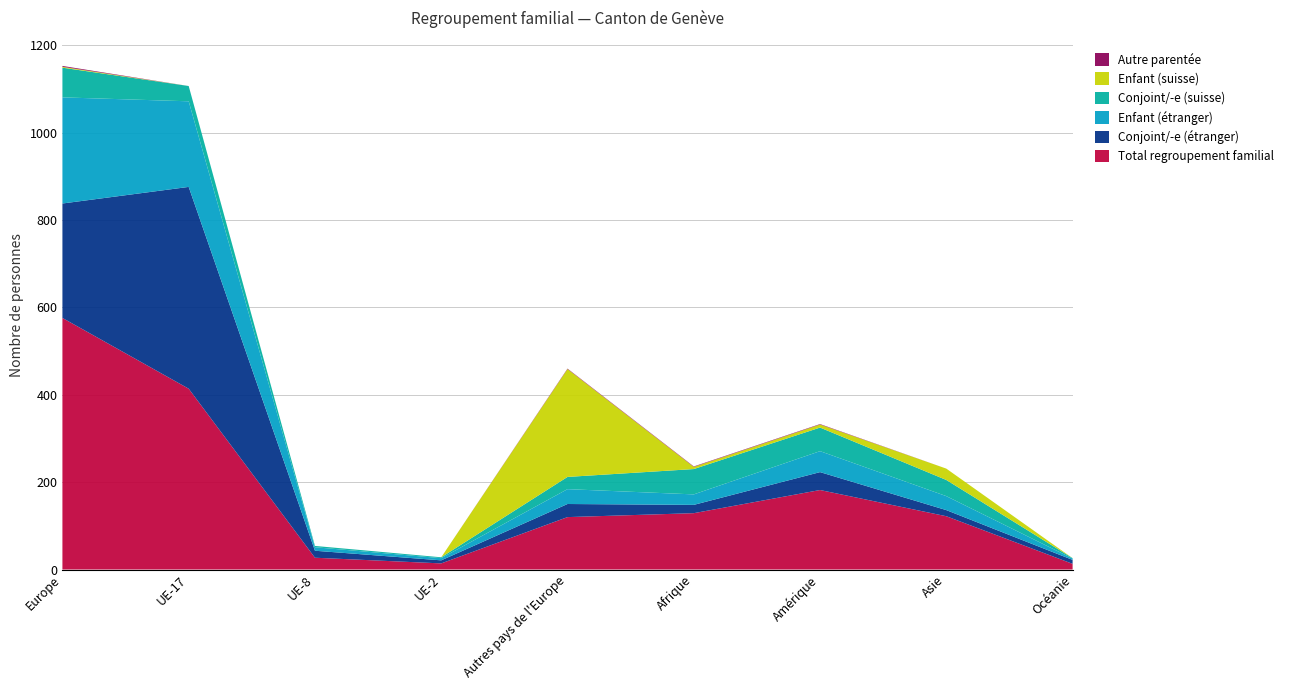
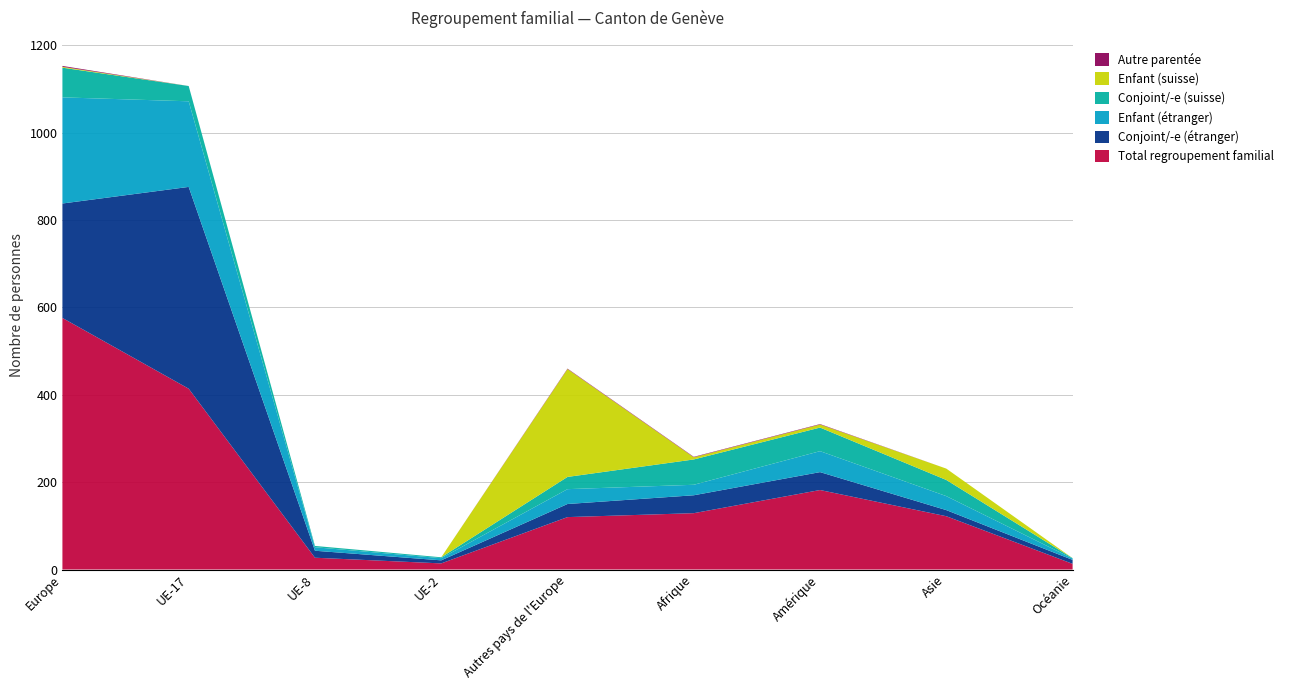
  {
    "Conjoint/-e (étranger)": {
      "Europe": 260,
      "UE-17": 460,
      "UE-8": 20,
      "Autres pays de l'Europe": 30,
-     "Afrique": 20,
+     "Afrique": 40,
      "Amérique": 40,
      "Asie": 10
    }
  }
